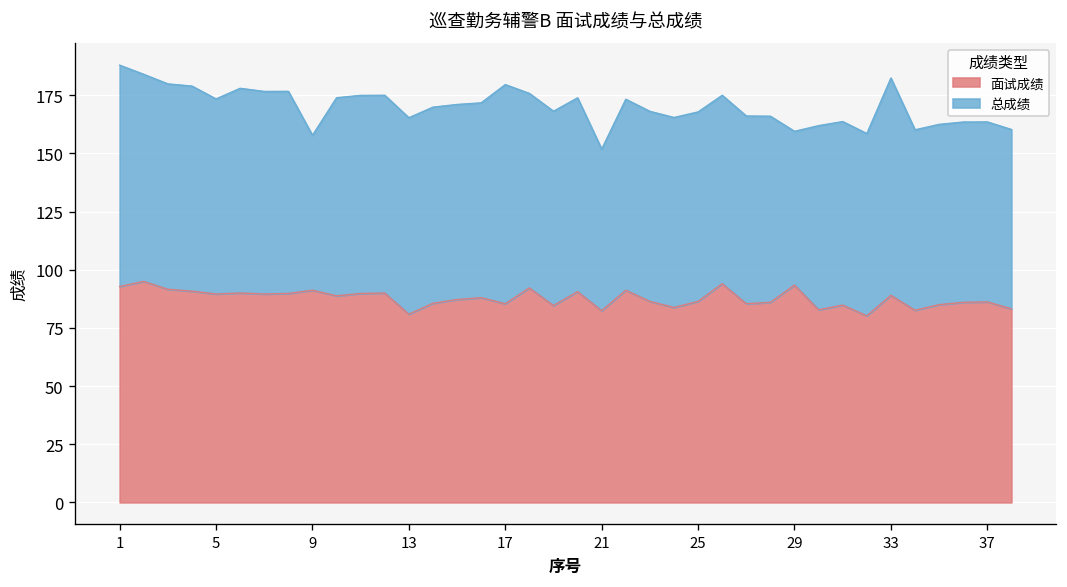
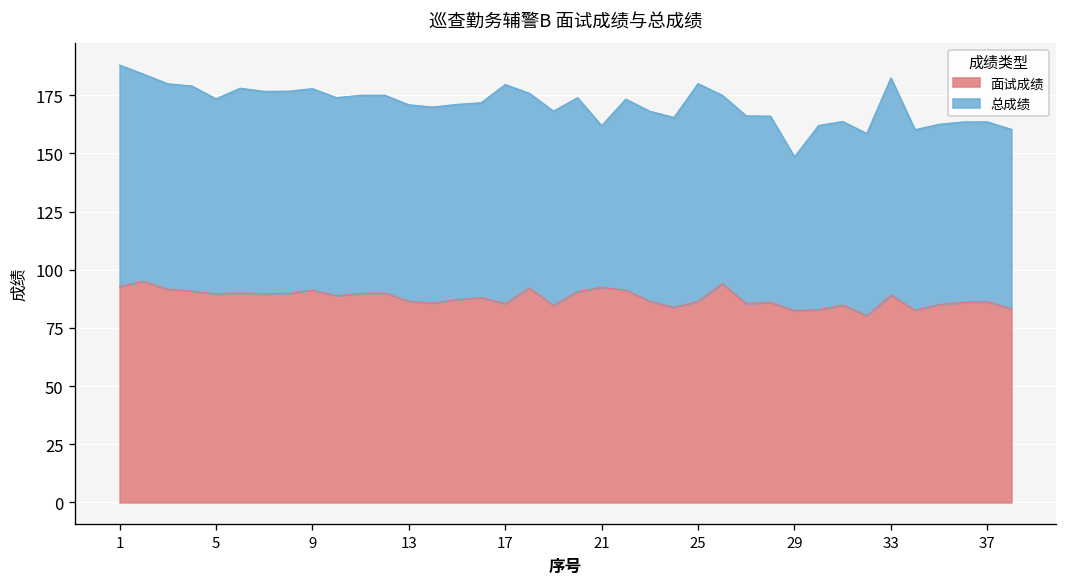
  {
    "面试成绩": {
      "1": 93,
      "5": 90,
      "9": 91,
-     "13": 81,
+     "13": 86,
      "17": 85,
-     "21": 82,
+     "21": 92,
      "25": 86,
-     "29": 93,
+     "29": 82,
      "33": 89,
      "37": 86
    },
    "总成绩": {
      "1": 95,
      "5": 84,
-     "9": 67,
+     "9": 87,
      "13": 84,
      "17": 94,
      "21": 69,
-     "25": 81,
+     "25": 94,
      "29": 66,
      "33": 93,
      "37": 77
    }
  }
